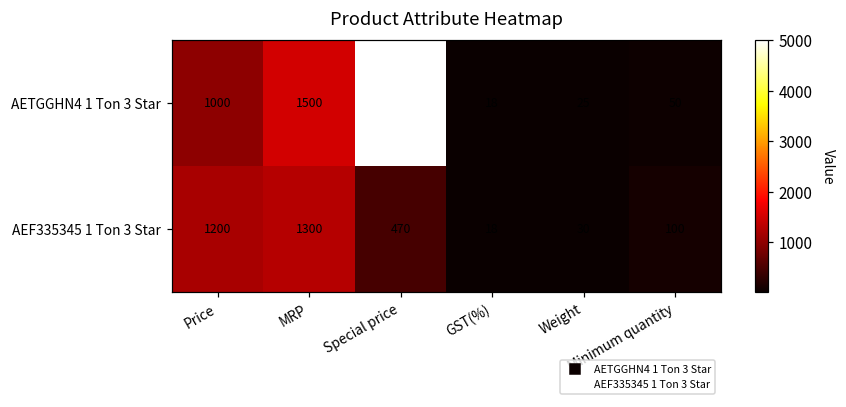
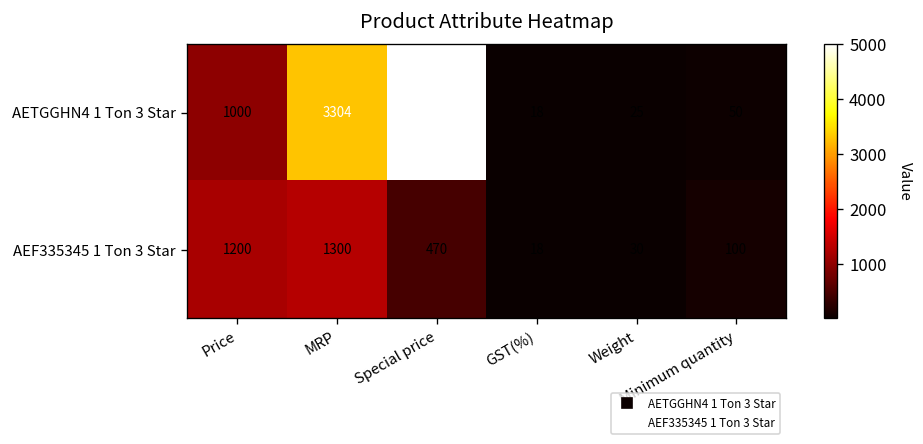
  {
    "AETGGHN4 1 Ton 3 Star": {
      "Price": 1000,
-     "MRP": 1500
+     "MRP": 3304
    },
    "AEF335345 1 Ton 3 Star": {
      "Price": 1200,
      "MRP": 1300,
      "Special price": 470
    }
  }
